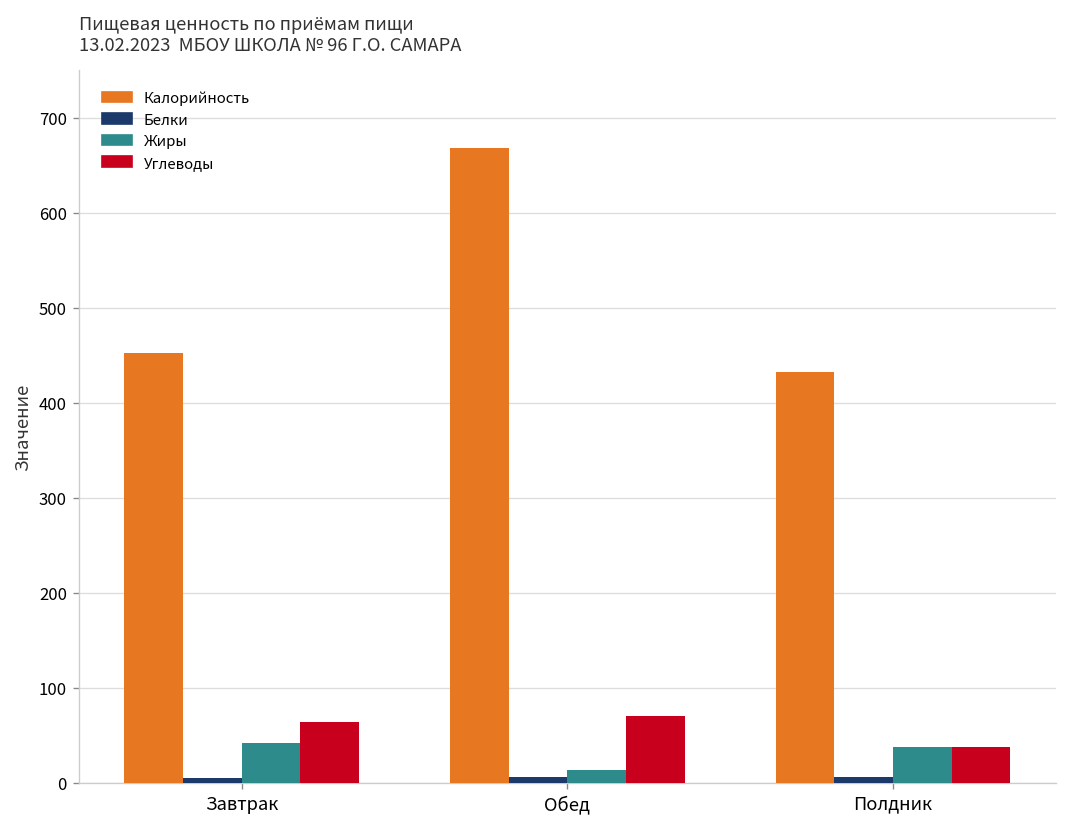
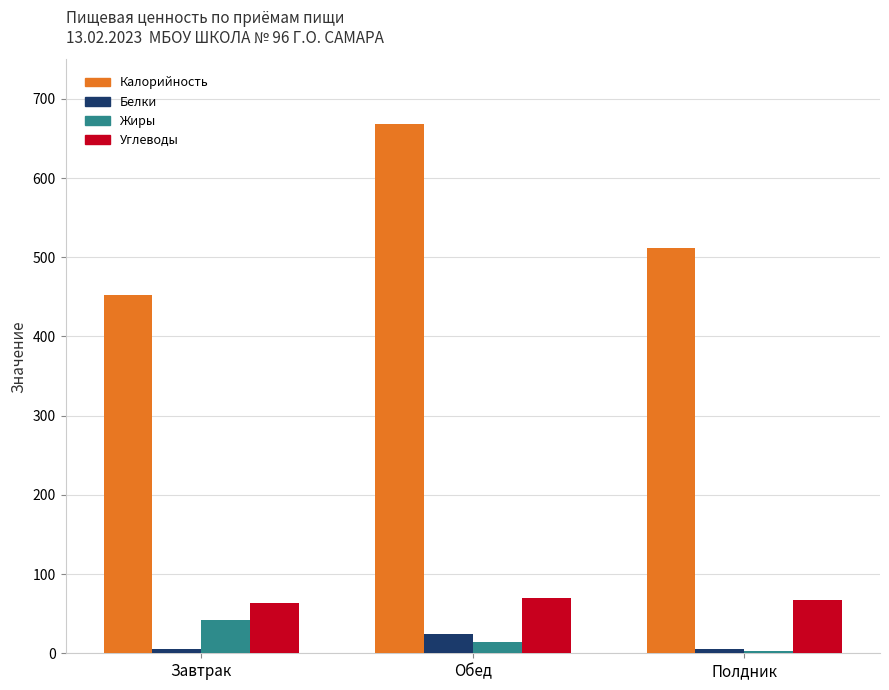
  {
    "Калорийность": {
      "Завтрак": 450,
      "Обед": 670,
-     "Полдник": 430
+     "Полдник": 510
    },
    "Белки": {
      "Завтрак": 10,
-     "Обед": 10,
+     "Обед": 20,
      "Полдник": 10
    },
    "Жиры": {
      "Завтрак": 40,
      "Обед": 10,
-     "Полдник": 40
+     "Полдник": 0
    },
    "Углеводы": {
      "Завтрак": 60,
      "Обед": 70,
-     "Полдник": 40
+     "Полдник": 70
    }
  }
